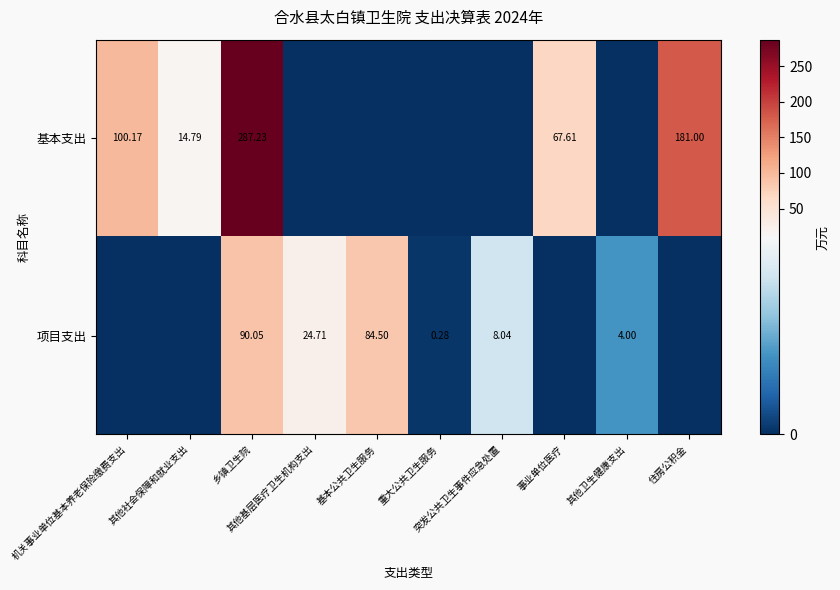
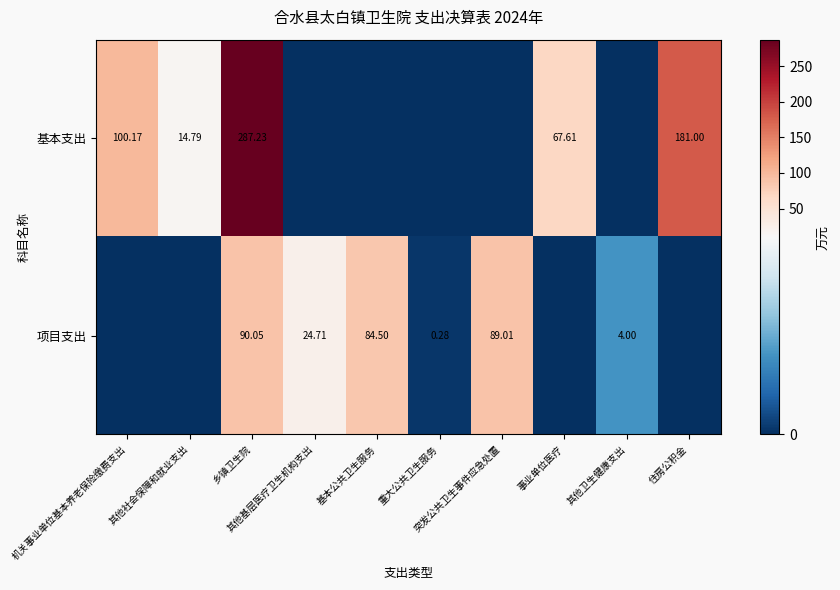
  {
    "基本支出": {
      "机关事业单位基本养老保险缴费支出": 100.17,
      "其他社会保障和就业支出": 14.79,
      "乡镇卫生院": 287.23,
      "事业单位医疗": 67.61,
      "住房公积金": 181.00
    },
    "项目支出": {
      "乡镇卫生院": 90.05,
      "其他基层医疗卫生机构支出": 24.71,
      "基本公共卫生服务": 84.50,
      "重大公共卫生服务": 0.28,
-     "突发公共卫生事件应急处置": 8.04,
+     "突发公共卫生事件应急处置": 89.01,
      "其他卫生健康支出": 4.00
    }
  }
